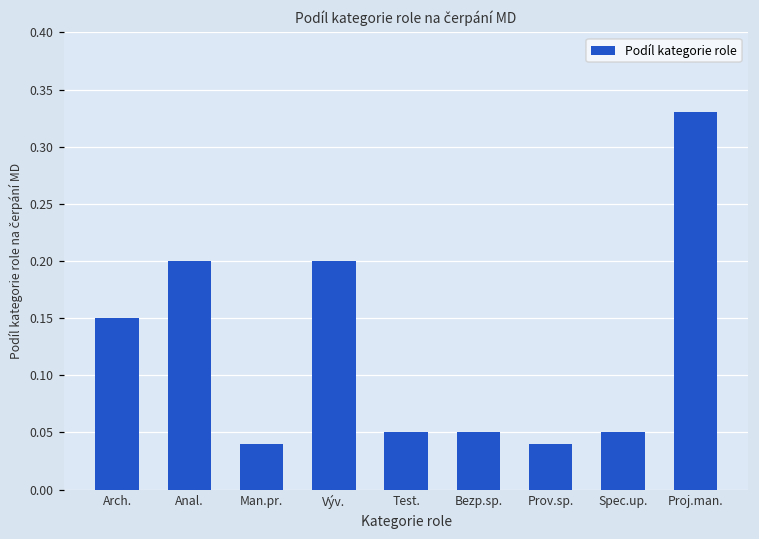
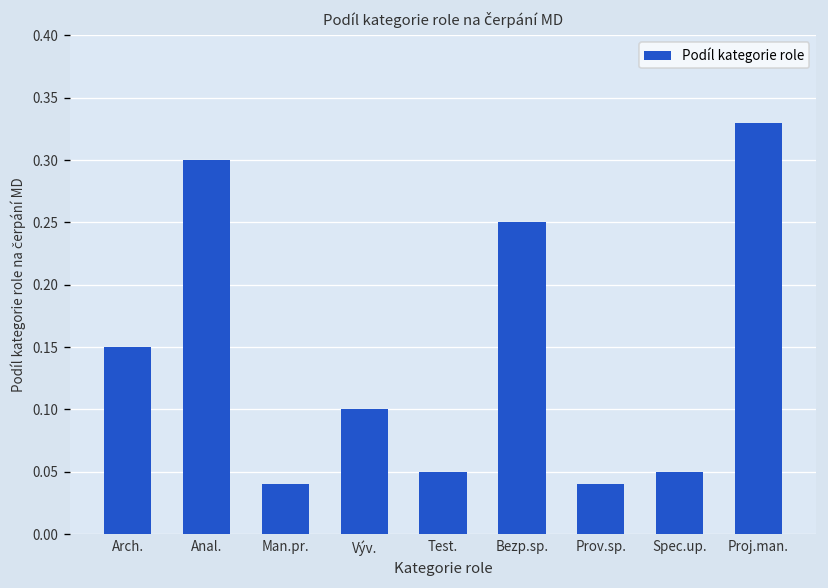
  {
    "Arch.": 0.15,
-   "Anal.": 0.2,
+   "Anal.": 0.3,
    "Man.pr.": 0.04,
-   "Výv.": 0.2,
+   "Výv.": 0.1,
    "Test.": 0.05,
-   "Bezp.sp.": 0.05,
+   "Bezp.sp.": 0.25,
    "Prov.sp.": 0.04,
    "Spec.up.": 0.05,
    "Proj.man.": 0.33
  }
